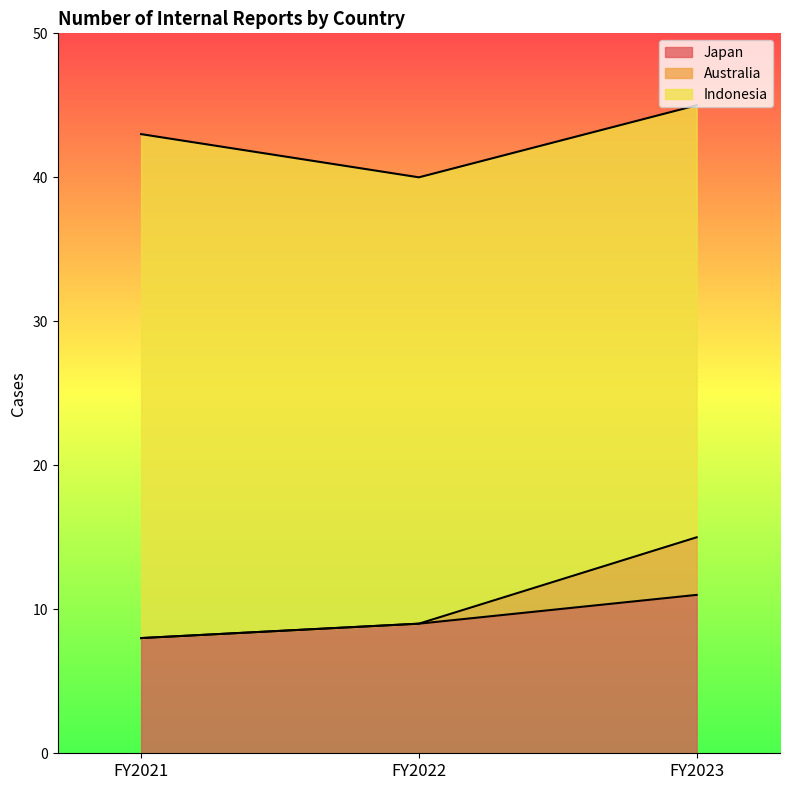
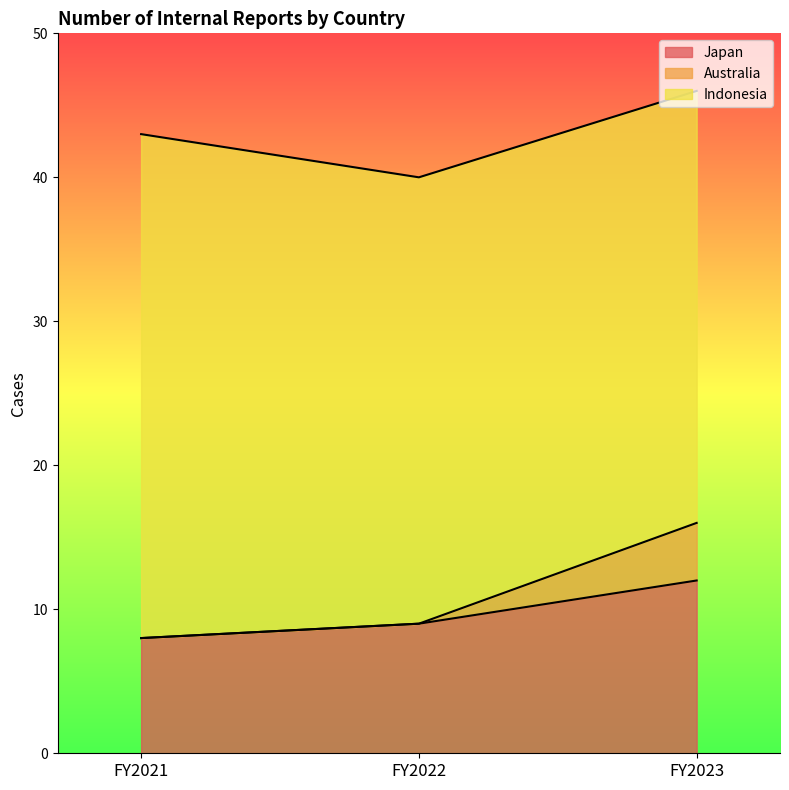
  {
    "Japan": {
-     "FY2023": 11
+     "FY2023": 12
    },
    "Australia": {
      "FY2023": 4
    },
    "Indonesia": {
      "FY2021": 35,
      "FY2022": 31
    }
  }
